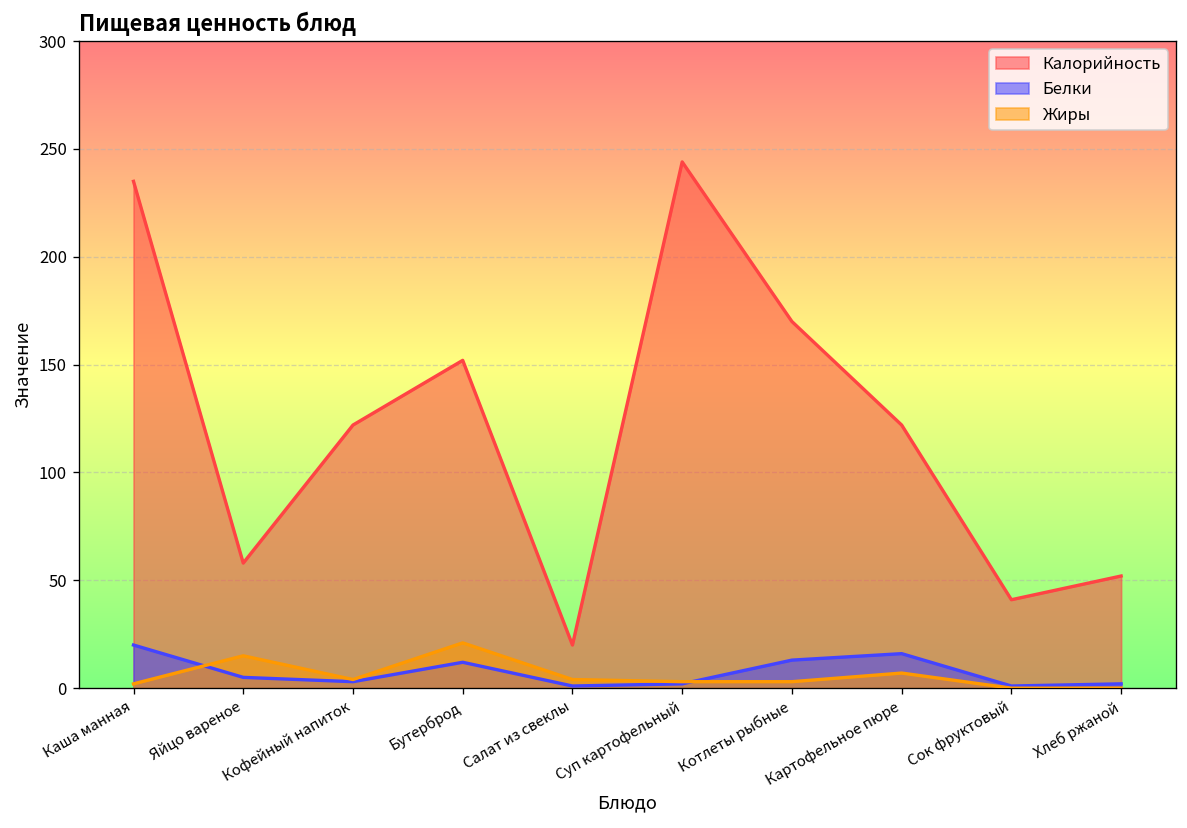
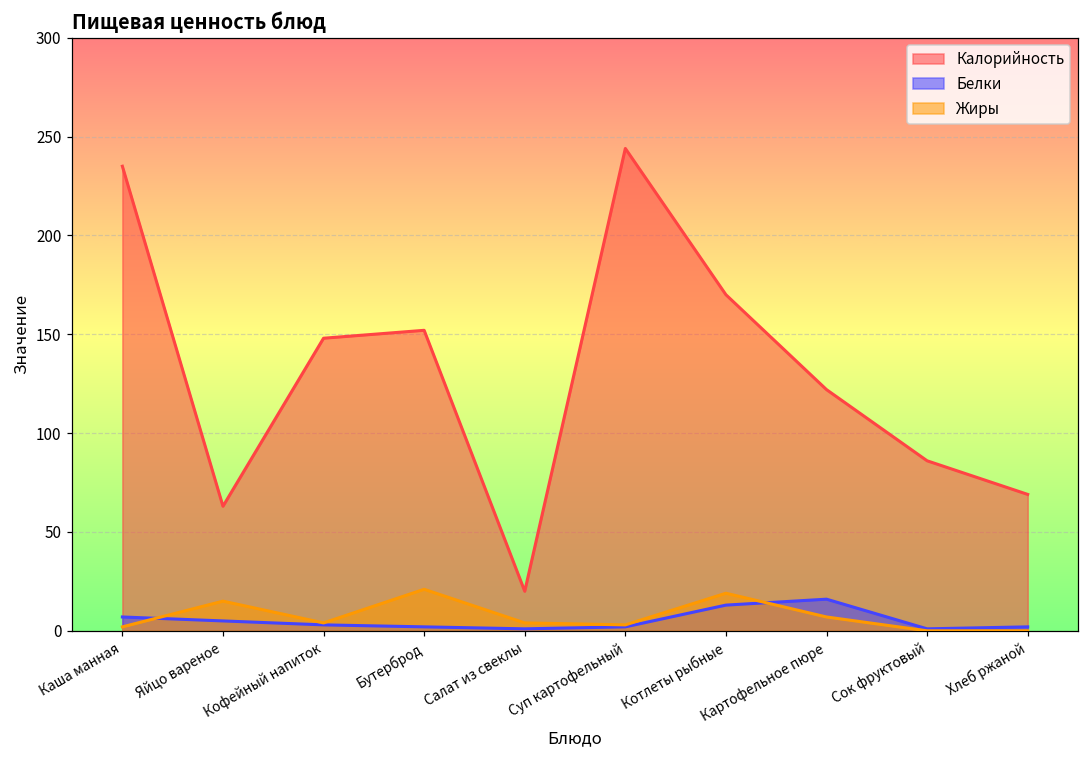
  {
    "Калорийность": {
      "Каша манная": 235,
-     "Яйцо вареное": 58,
-     "Кофейный напиток": 122,
+     "Яйцо вареное": 63,
+     "Кофейный напиток": 148,
      "Бутерброд": 152,
      "Салат из свеклы": 20,
      "Суп картофельный": 244,
      "Котлеты рыбные": 170,
      "Картофельное пюре": 122,
-     "Сок фруктовый": 41,
-     "Хлеб ржаной": 52
+     "Сок фруктовый": 86,
+     "Хлеб ржаной": 69
    },
    "Белки": {
-     "Каша манная": 20,
+     "Каша манная": 7,
      "Яйцо вареное": 5,
-     "Бутерброд": 12,
+     "Бутерброд": 2,
      "Салат из свеклы": 1,
      "Котлеты рыбные": 13,
      "Картофельное пюре": 16,
      "Хлеб ржаной": 2
    },
    "Жиры": {
      "Каша манная": 2,
      "Яйцо вареное": 15,
      "Бутерброд": 21,
      "Салат из свеклы": 4,
-     "Котлеты рыбные": 3,
+     "Котлеты рыбные": 19,
      "Картофельное пюре": 7,
      "Хлеб ржаной": 0
    }
  }
